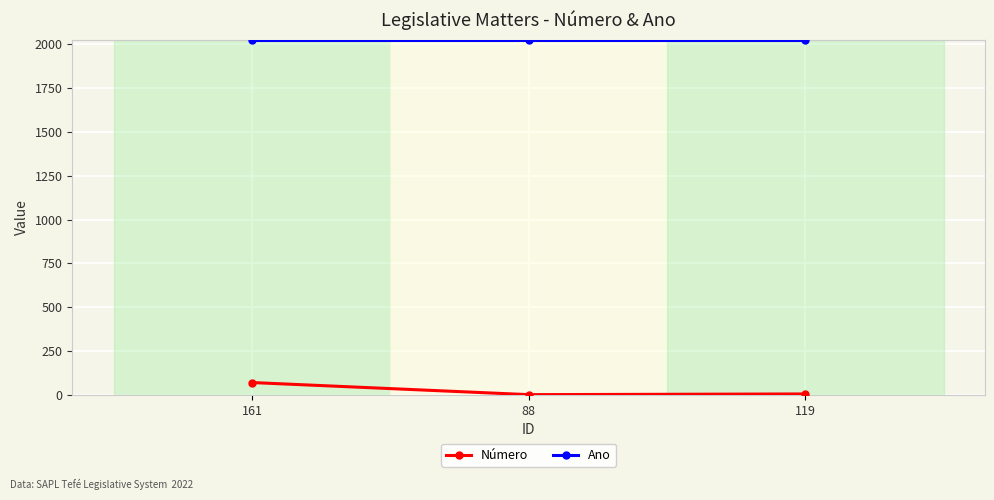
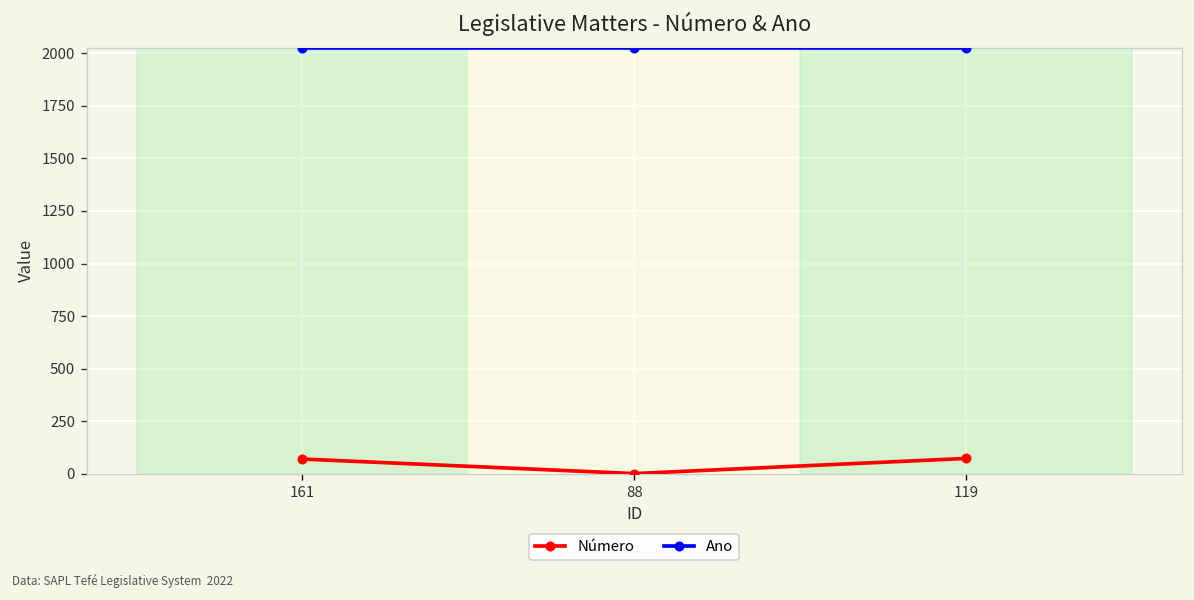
  {
    "Número": {
      "161": 70,
      "88": 0,
-     "119": 10
+     "119": 70
    },
    "Ano": {
      "161": 2020,
      "88": 2020,
      "119": 2020
    }
  }
